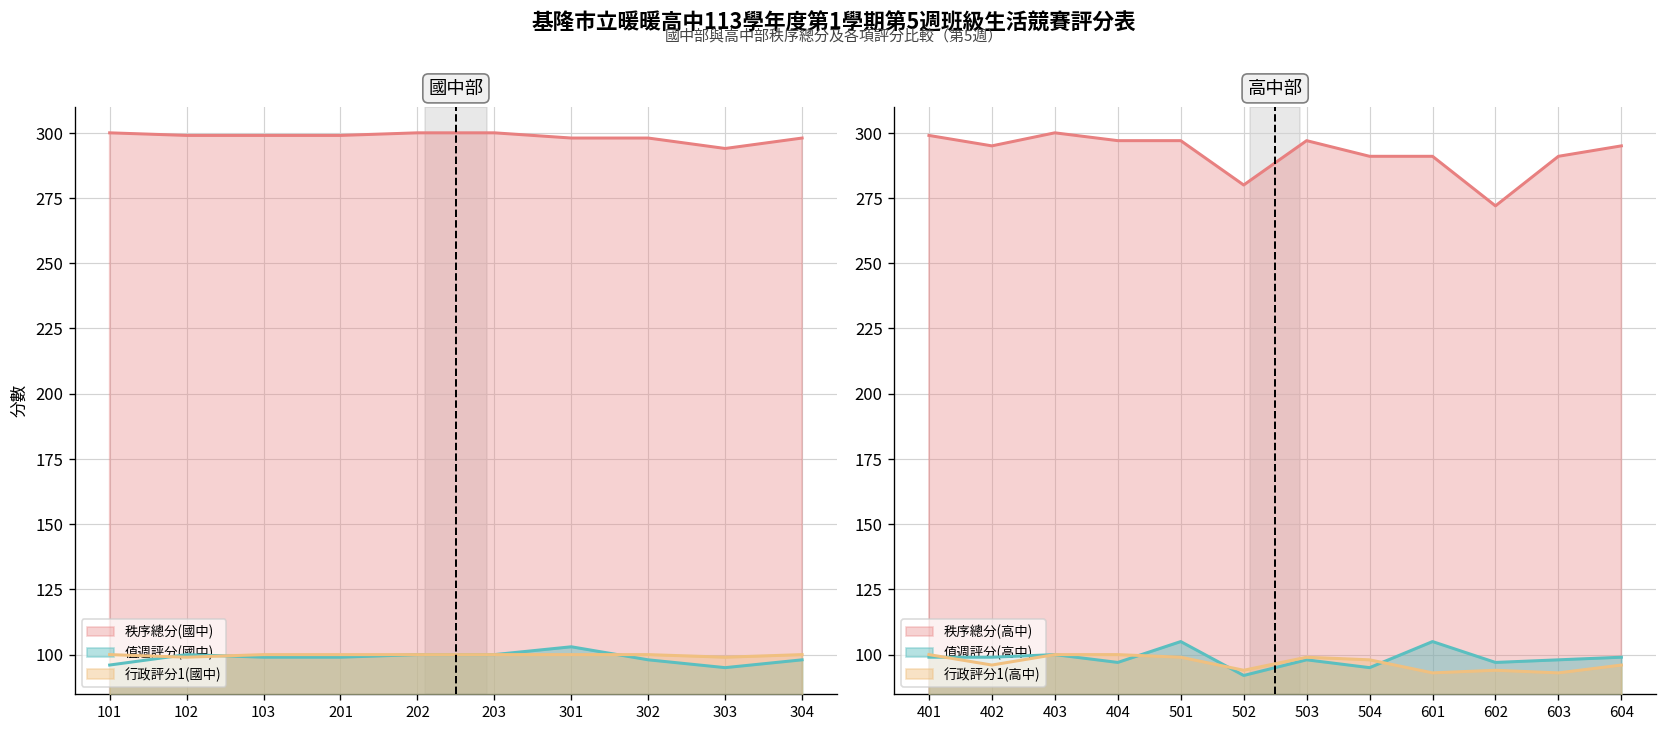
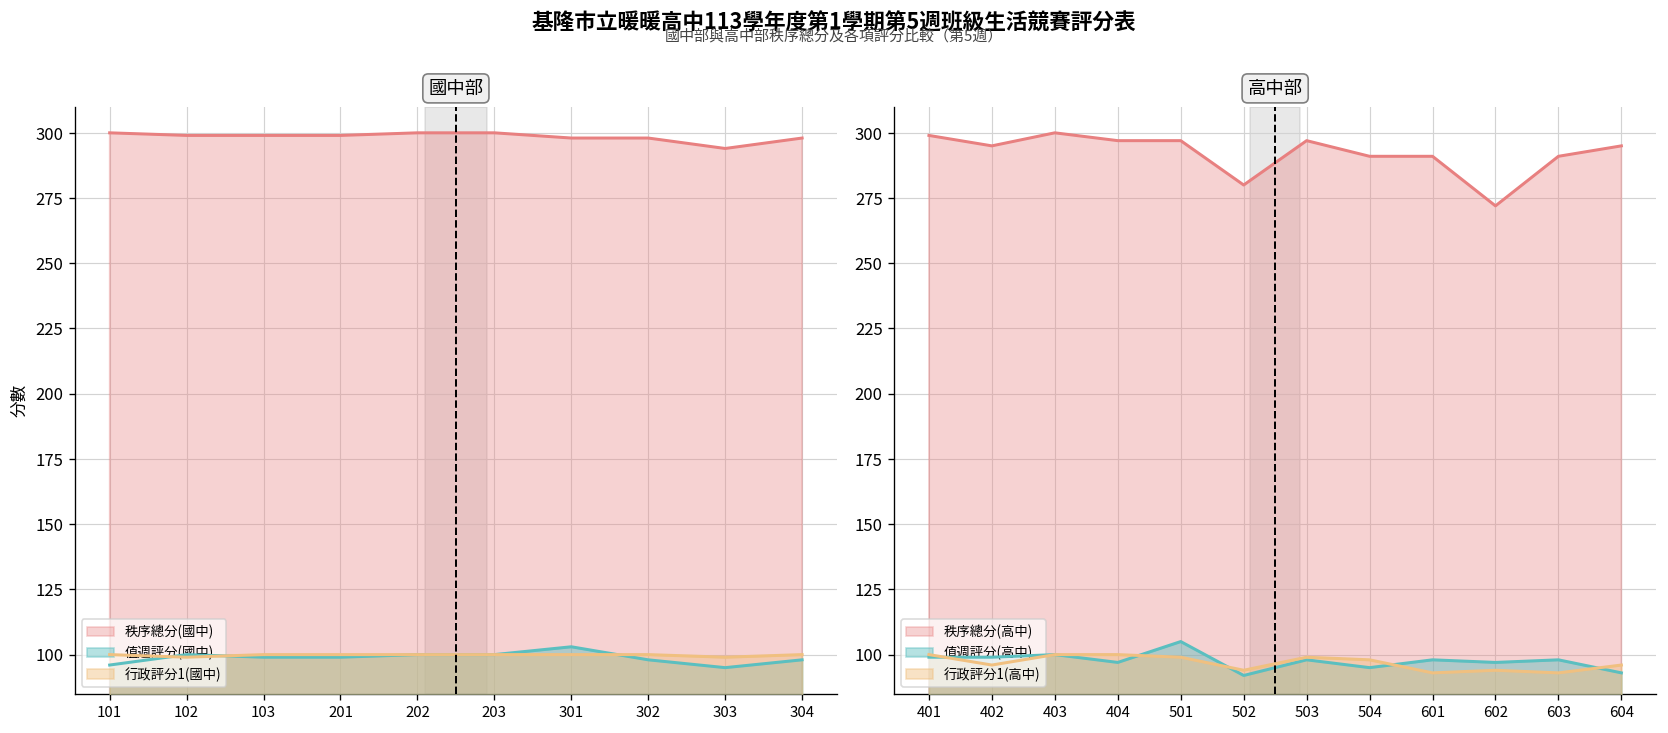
  {
    "國中部": {
      "值週評分(國中)": {
        "301": 103,
        "302": 98,
        "303": 95,
        "304": 98
      }
    },
    "高中部": {
      "值週評分(高中)": {
        "404": 97,
        "501": 105,
        "502": 92,
        "504": 95,
-       "601": 105,
+       "601": 98,
        "602": 97,
        "603": 98,
-       "604": 99
+       "604": 93
      }
    }
  }
